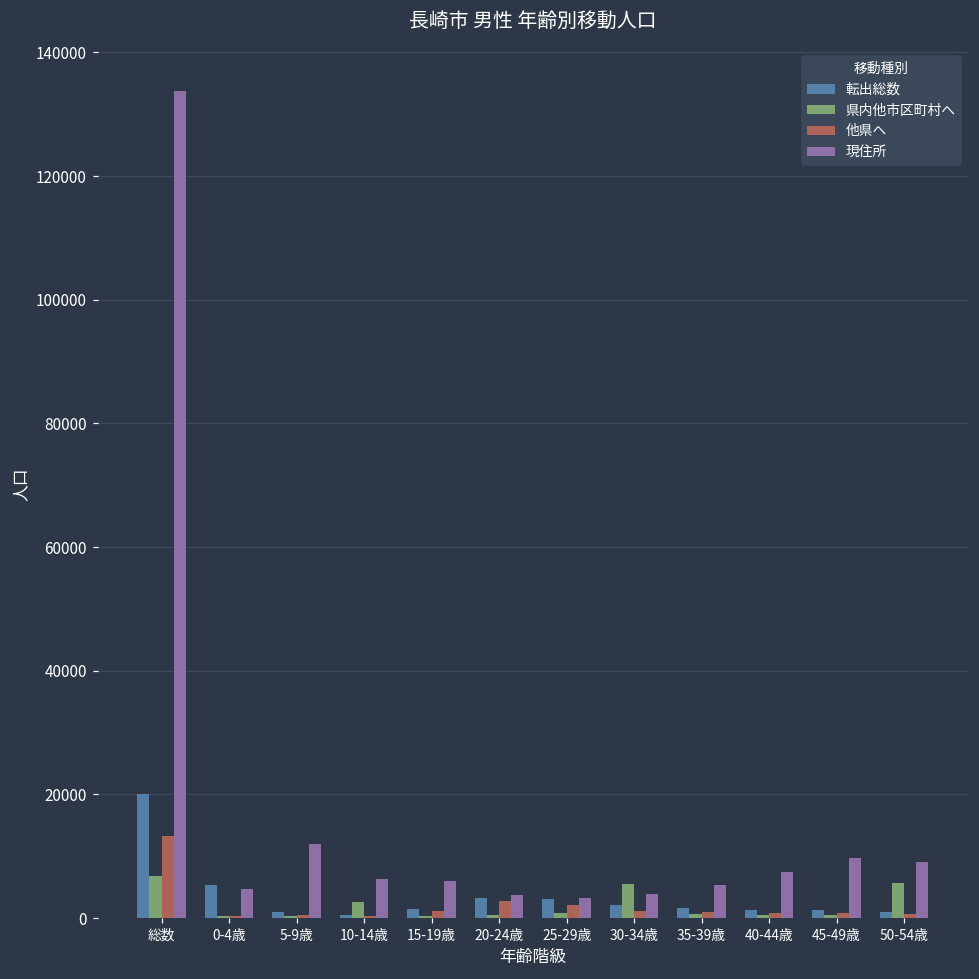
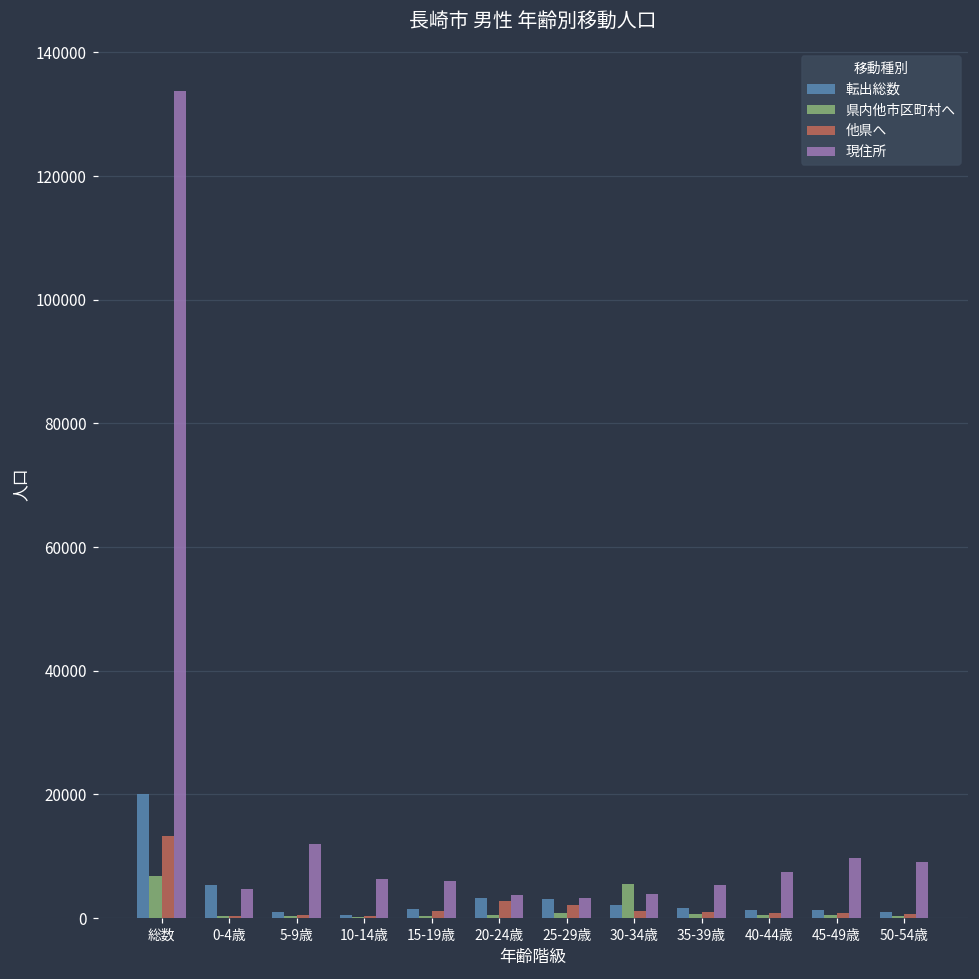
  {
    "転出総数": {
      "総数": 20000,
      "0-4歳": 5000,
      "5-9歳": 1000,
      "10-14歳": 1000,
      "15-19歳": 1000,
      "20-24歳": 3000,
      "25-29歳": 3000,
      "30-34歳": 2000,
      "35-39歳": 2000,
      "40-44歳": 1000,
      "45-49歳": 1000,
      "50-54歳": 1000
    },
    "県内他市区町村へ": {
      "総数": 7000,
-     "10-14歳": 3000,
+     "10-14歳": 0,
      "20-24歳": 0,
      "25-29歳": 1000,
      "30-34歳": 6000,
      "35-39歳": 1000,
      "40-44歳": 1000,
      "45-49歳": 0,
-     "50-54歳": 6000
+     "50-54歳": 0
    },
    "他県へ": {
      "総数": 13000,
      "5-9歳": 1000,
      "15-19歳": 1000,
      "20-24歳": 3000,
      "25-29歳": 2000,
      "30-34歳": 1000,
      "35-39歳": 1000,
      "40-44歳": 1000,
      "45-49歳": 1000,
      "50-54歳": 1000
    },
    "現住所": {
      "総数": 134000,
      "0-4歳": 5000,
      "5-9歳": 12000,
      "10-14歳": 6000,
      "15-19歳": 6000,
      "20-24歳": 4000,
      "25-29歳": 3000,
      "30-34歳": 4000,
      "35-39歳": 5000,
      "40-44歳": 7000,
      "45-49歳": 10000,
      "50-54歳": 9000
    }
  }
